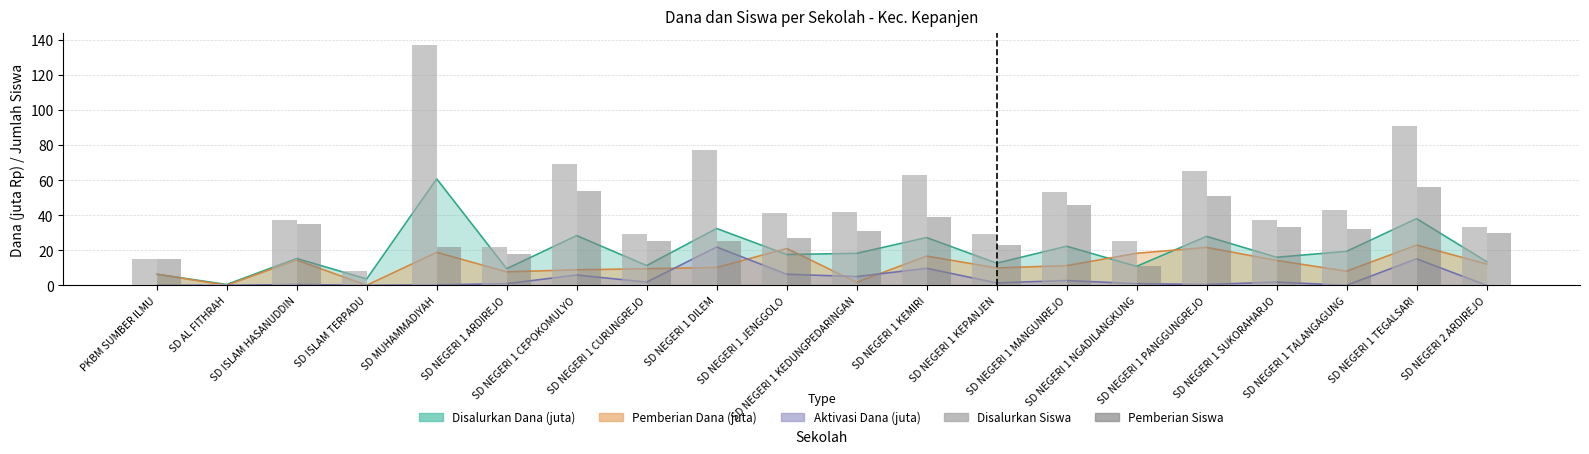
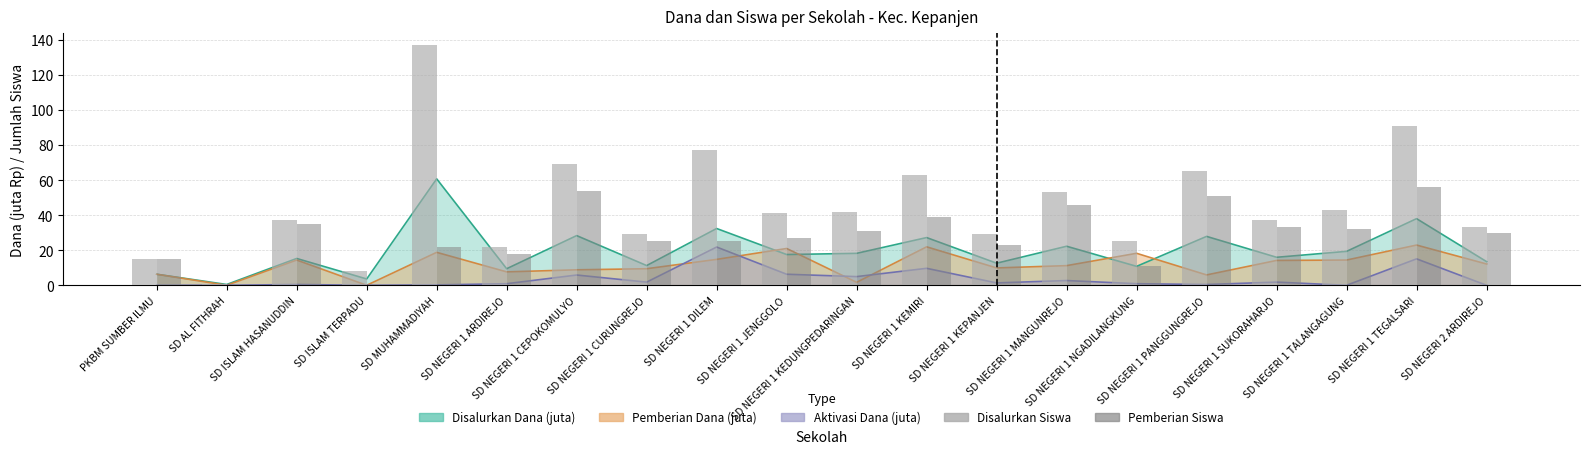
  {
    "Pemberian Dana (juta)": {
      "SD MUHAMMADIYAH": 19,
      "SD NEGERI 1 ARDIREJO": 8,
      "SD NEGERI 1 CEPOKOMULYO": 9,
      "SD NEGERI 1 CURUNGREJO": 9,
-     "SD NEGERI 1 DILEM": 10,
+     "SD NEGERI 1 DILEM": 15,
      "SD NEGERI 1 JENGGOLO": 21,
      "SD NEGERI 1 KEDUNGPEDARINGAN": 2,
-     "SD NEGERI 1 KEMIRI": 17,
+     "SD NEGERI 1 KEMIRI": 22,
      "SD NEGERI 1 KEPANJEN": 10,
      "SD NEGERI 1 MANGUNREJO": 11,
      "SD NEGERI 1 NGADILANGKUNG": 18,
-     "SD NEGERI 1 PANGGUNGREJO": 22,
+     "SD NEGERI 1 PANGGUNGREJO": 6,
      "SD NEGERI 1 SUKORAHARJO": 14,
-     "SD NEGERI 1 TALANGAGUNG": 8,
+     "SD NEGERI 1 TALANGAGUNG": 14,
      "SD NEGERI 1 TEGALSARI": 23
    }
  }
